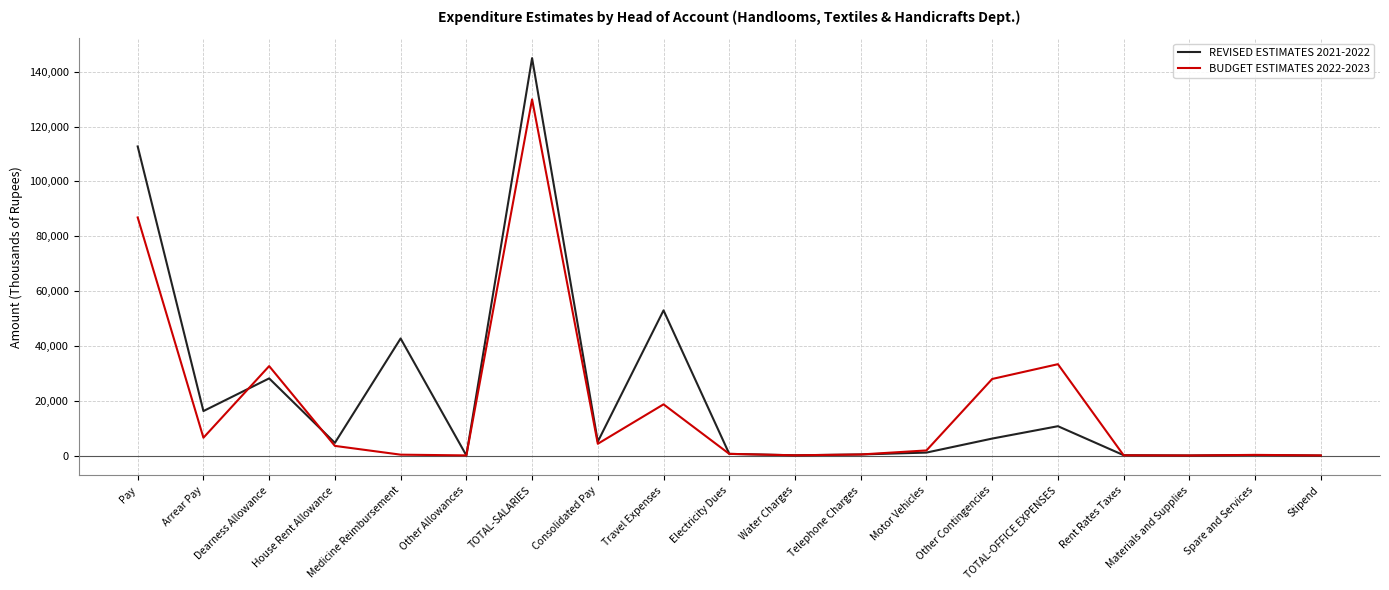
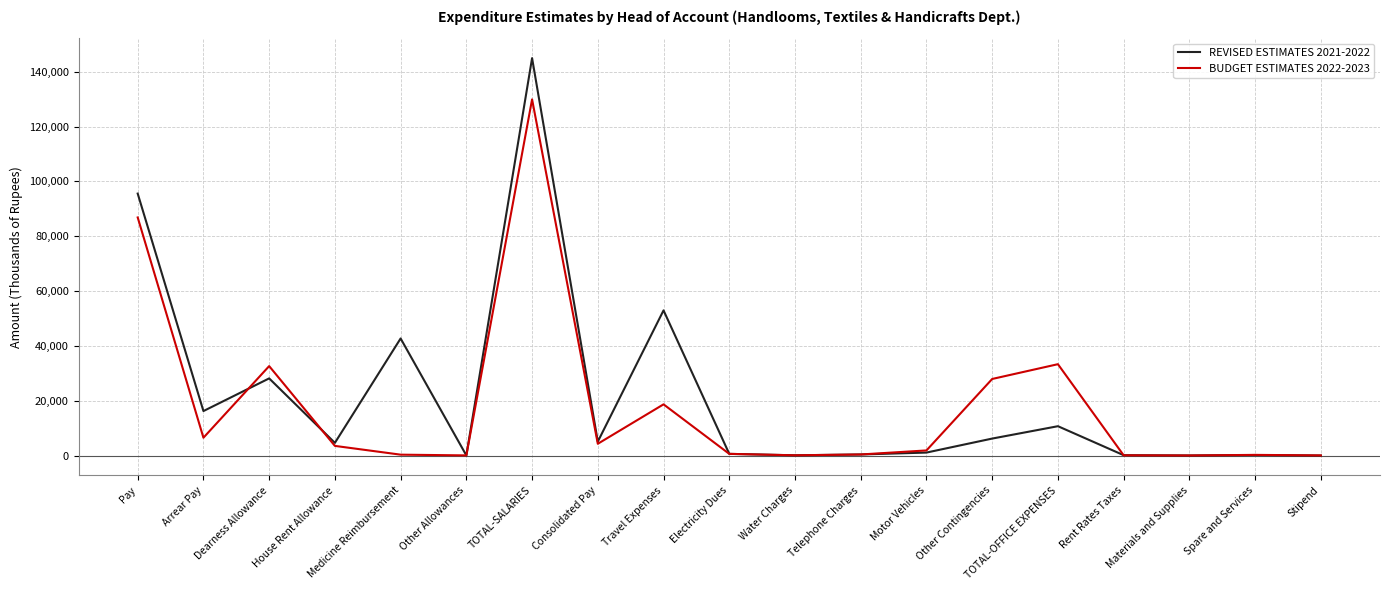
  {
    "REVISED ESTIMATES 2021-2022": {
-     "Pay": "113,000",
+     "Pay": "96,000",
      "Arrear Pay": "16,000",
      "Dearness Allowance": "28,000",
      "House Rent Allowance": "5,000",
      "Medicine Reimbursement": "43,000",
      "TOTAL-SALARIES": "145,000",
      "Travel Expenses": "53,000",
      "Other Contingencies": "6,000",
      "TOTAL-OFFICE EXPENSES": "11,000"
    },
    "BUDGET ESTIMATES 2022-2023": {
      "Pay": "87,000",
      "Arrear Pay": "7,000",
      "Dearness Allowance": "33,000",
      "House Rent Allowance": "4,000",
      "Medicine Reimbursement": "0",
      "TOTAL-SALARIES": "130,000",
      "Travel Expenses": "19,000",
      "Other Contingencies": "28,000",
      "TOTAL-OFFICE EXPENSES": "33,000"
    }
  }
